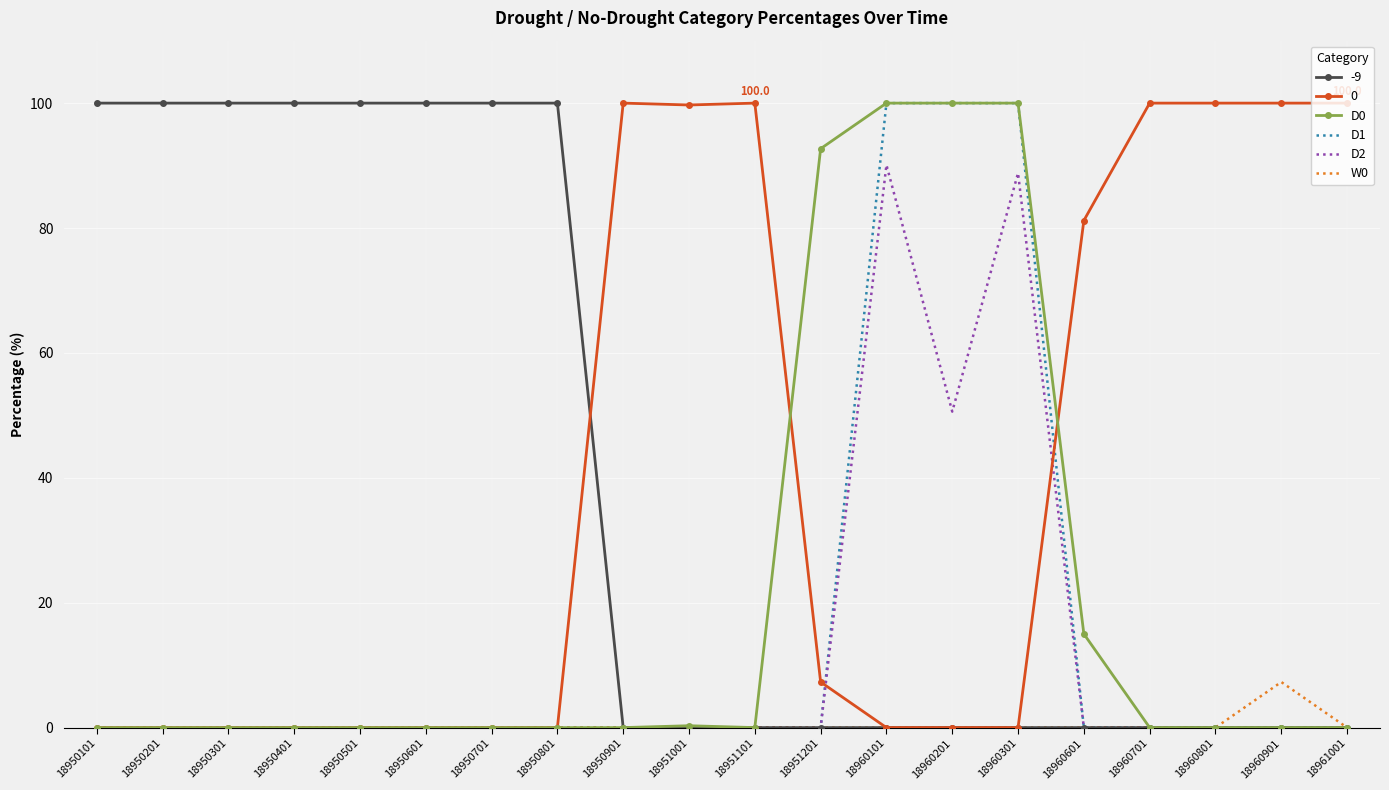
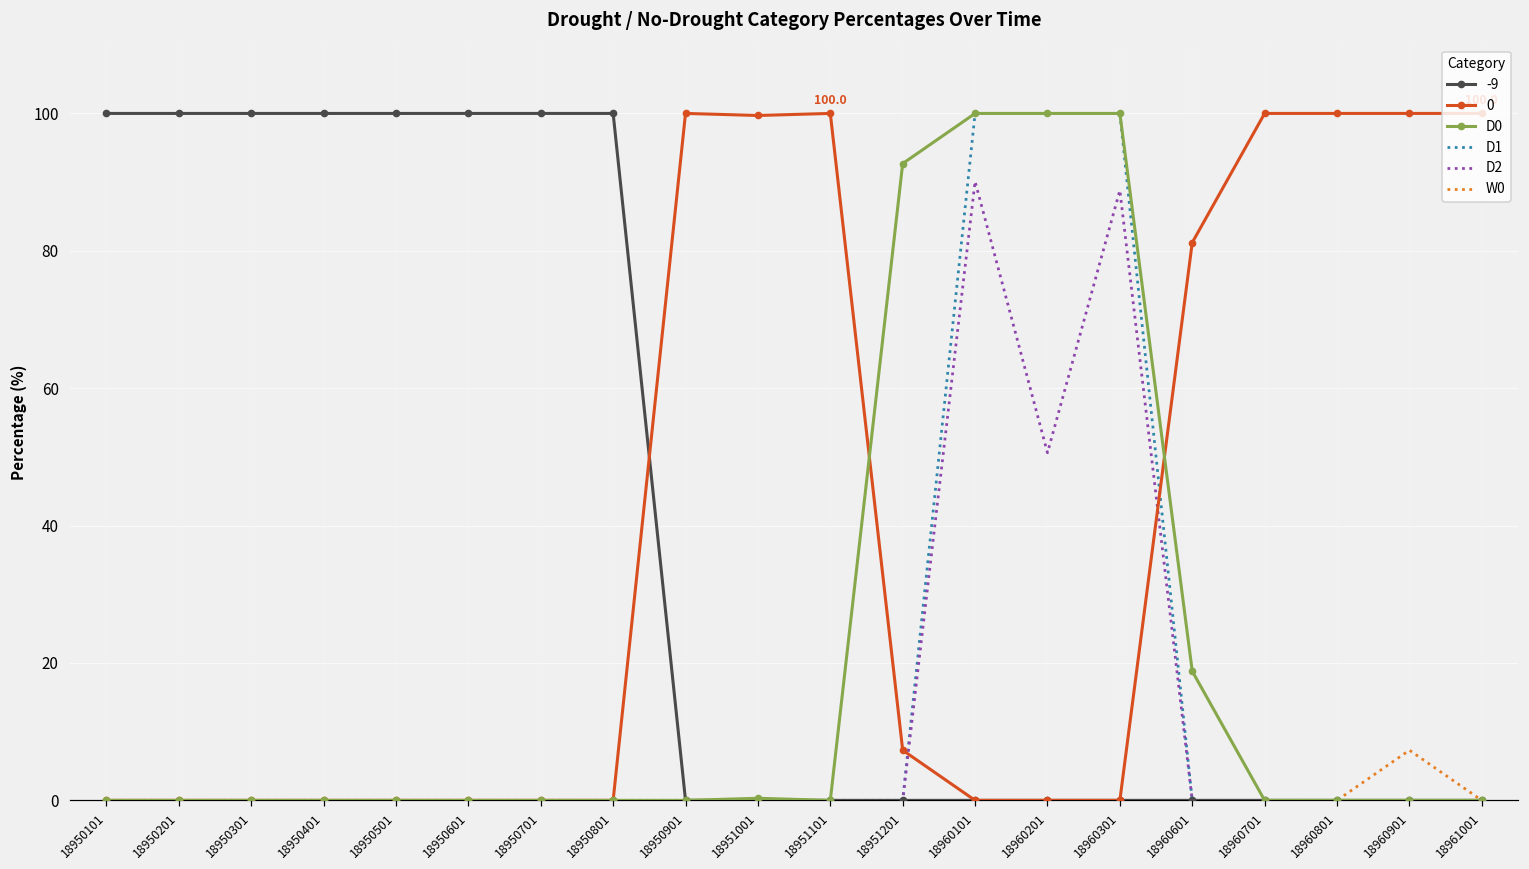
  {
    "-9": {
      "18950101": 100,
      "18950201": 100,
      "18950301": 100,
      "18950401": 100,
      "18950501": 100,
      "18950601": 100,
      "18950701": 100,
      "18950801": 100
    },
    "D0": {
      "18951201": 93,
-     "18960601": 15
+     "18960601": 19
    },
    "D2": {
      "18960101": 90,
      "18960201": 51,
      "18960301": 89
    }
  }
